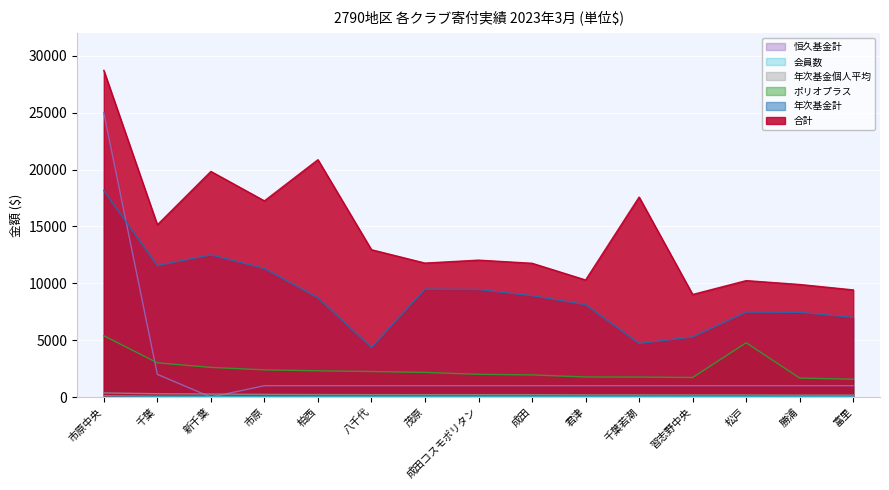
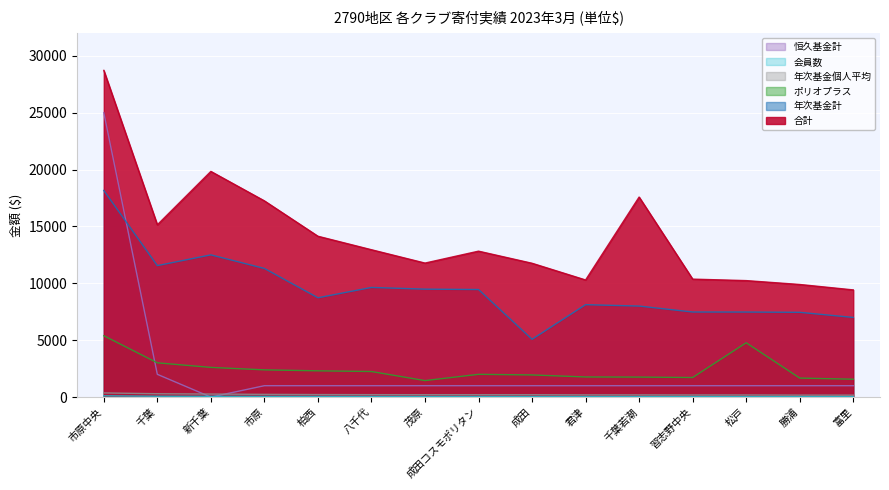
  {
    "会員数": {
      "市原中央": 100
    },
    "ポリオプラス": {
      "市原中央": 5400,
      "千葉": 3000,
      "新千葉": 2600,
      "市原": 2400,
      "柏西": 2300,
      "八千代": 2200,
-     "茂原": 2200,
+     "茂原": 1400,
      "成田コスモポリタン": 2000,
      "成田": 1900,
      "君津": 1800,
      "千葉若潮": 1800,
      "習志野中央": 1700,
      "松戸": 4800,
      "勝浦": 1700,
      "富里": 1600
    },
    "年次基金計": {
      "市原中央": 18200,
      "千葉": 11600,
      "新千葉": 12500,
      "市原": 11300,
      "柏西": 8700,
-     "八千代": 4400,
+     "八千代": 9600,
      "茂原": 9500,
      "成田コスモポリタン": 9500,
-     "成田": 8900,
+     "成田": 5100,
      "君津": 8100,
-     "千葉若潮": 4700,
-     "習志野中央": 5300,
+     "千葉若潮": 8000,
+     "習志野中央": 7500,
      "松戸": 7500,
      "勝浦": 7500,
      "富里": 7000
    },
    "合計": {
      "市原中央": 28700,
      "千葉": 15100,
      "新千葉": 19800,
      "市原": 17200,
-     "柏西": 20900,
+     "柏西": 14100,
      "八千代": 13000,
      "茂原": 11800,
-     "成田コスモポリタン": 12000,
+     "成田コスモポリタン": 12800,
      "成田": 11800,
      "君津": 10300,
      "千葉若潮": 17600,
-     "習志野中央": 9000,
+     "習志野中央": 10400,
      "松戸": 10200,
      "勝浦": 9900,
      "富里": 9400
    }
  }
